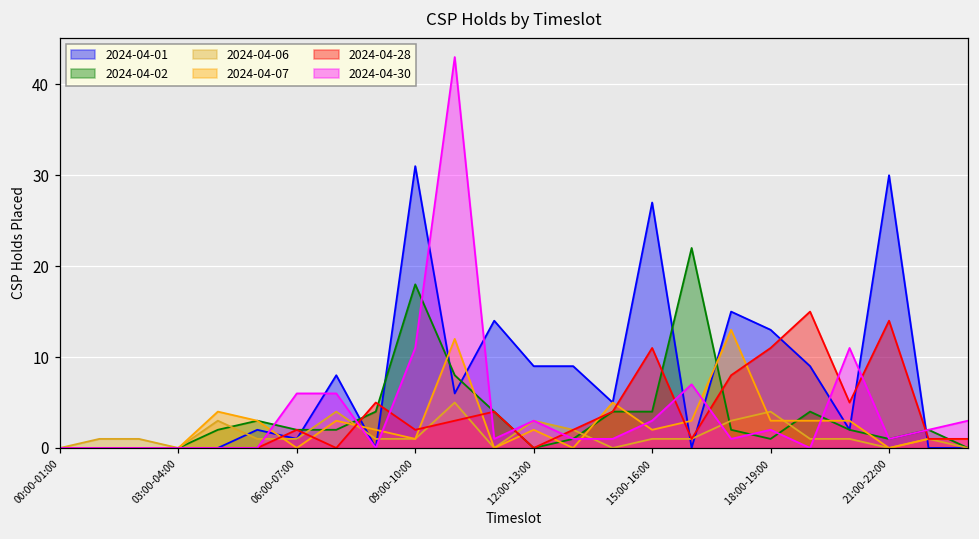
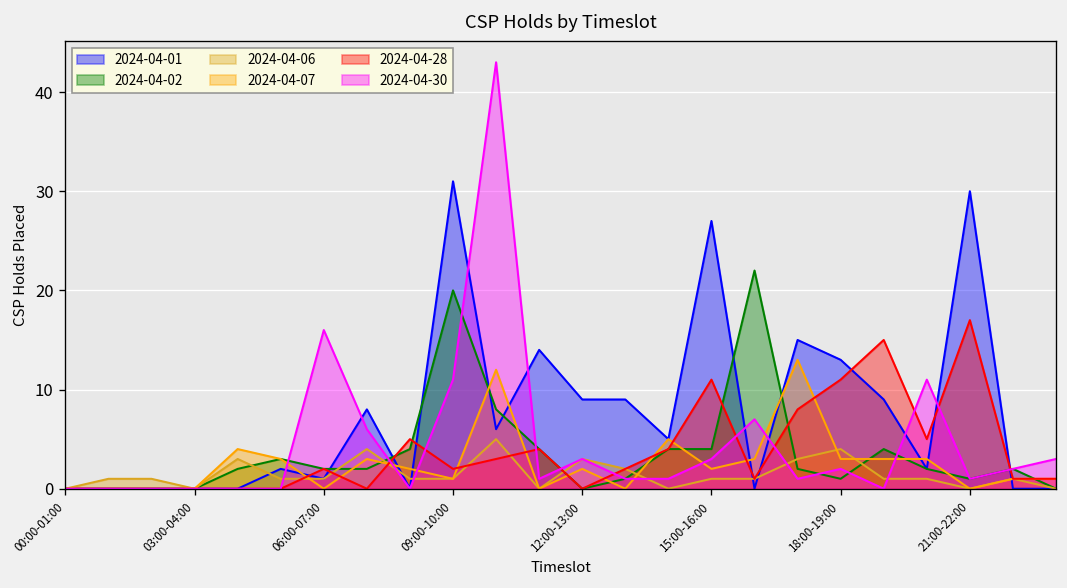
  {
    "2024-04-01": {
      "09:00-10:00": 31,
      "12:00-13:00": 9,
      "15:00-16:00": 27,
      "18:00-19:00": 13,
      "21:00-22:00": 30
    },
    "2024-04-02": {
-     "09:00-10:00": 18,
+     "09:00-10:00": 20,
      "15:00-16:00": 4,
      "18:00-19:00": 1
    },
    "2024-04-28": {
      "09:00-10:00": 2,
      "15:00-16:00": 11,
      "18:00-19:00": 11,
-     "21:00-22:00": 14
+     "21:00-22:00": 17
    },
    "2024-04-30": {
-     "06:00-07:00": 6,
+     "06:00-07:00": 16,
      "09:00-10:00": 11,
      "15:00-16:00": 3,
      "18:00-19:00": 2
    }
  }
